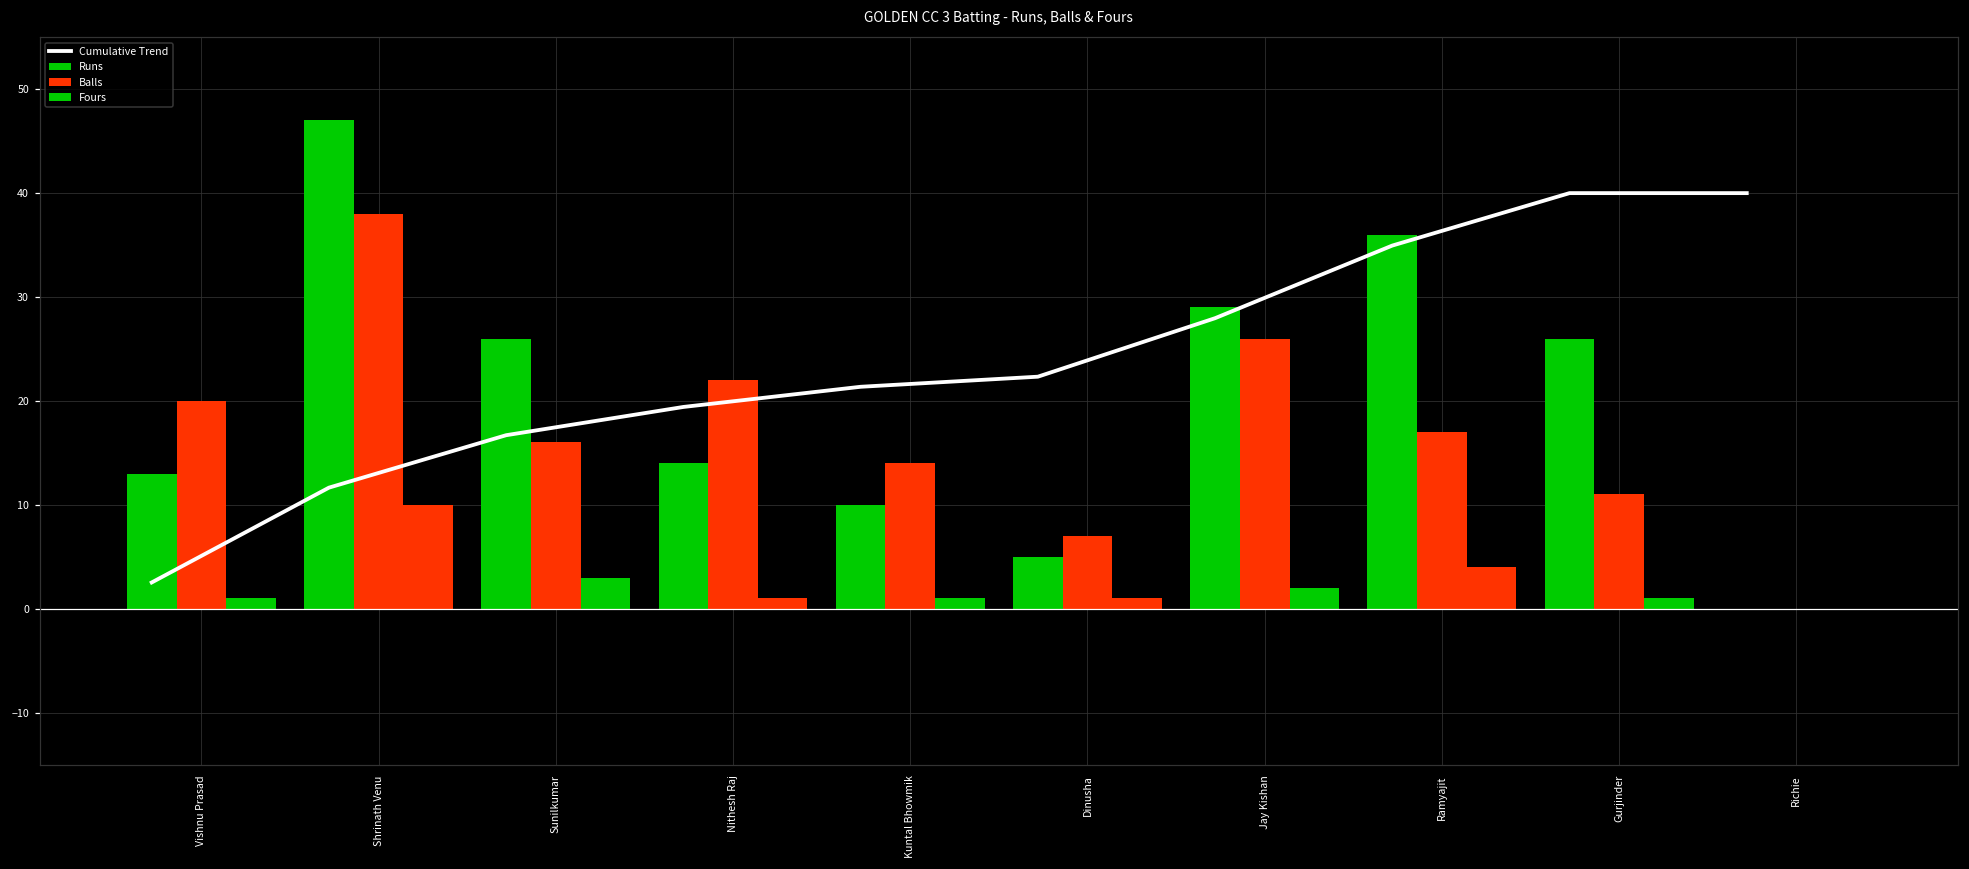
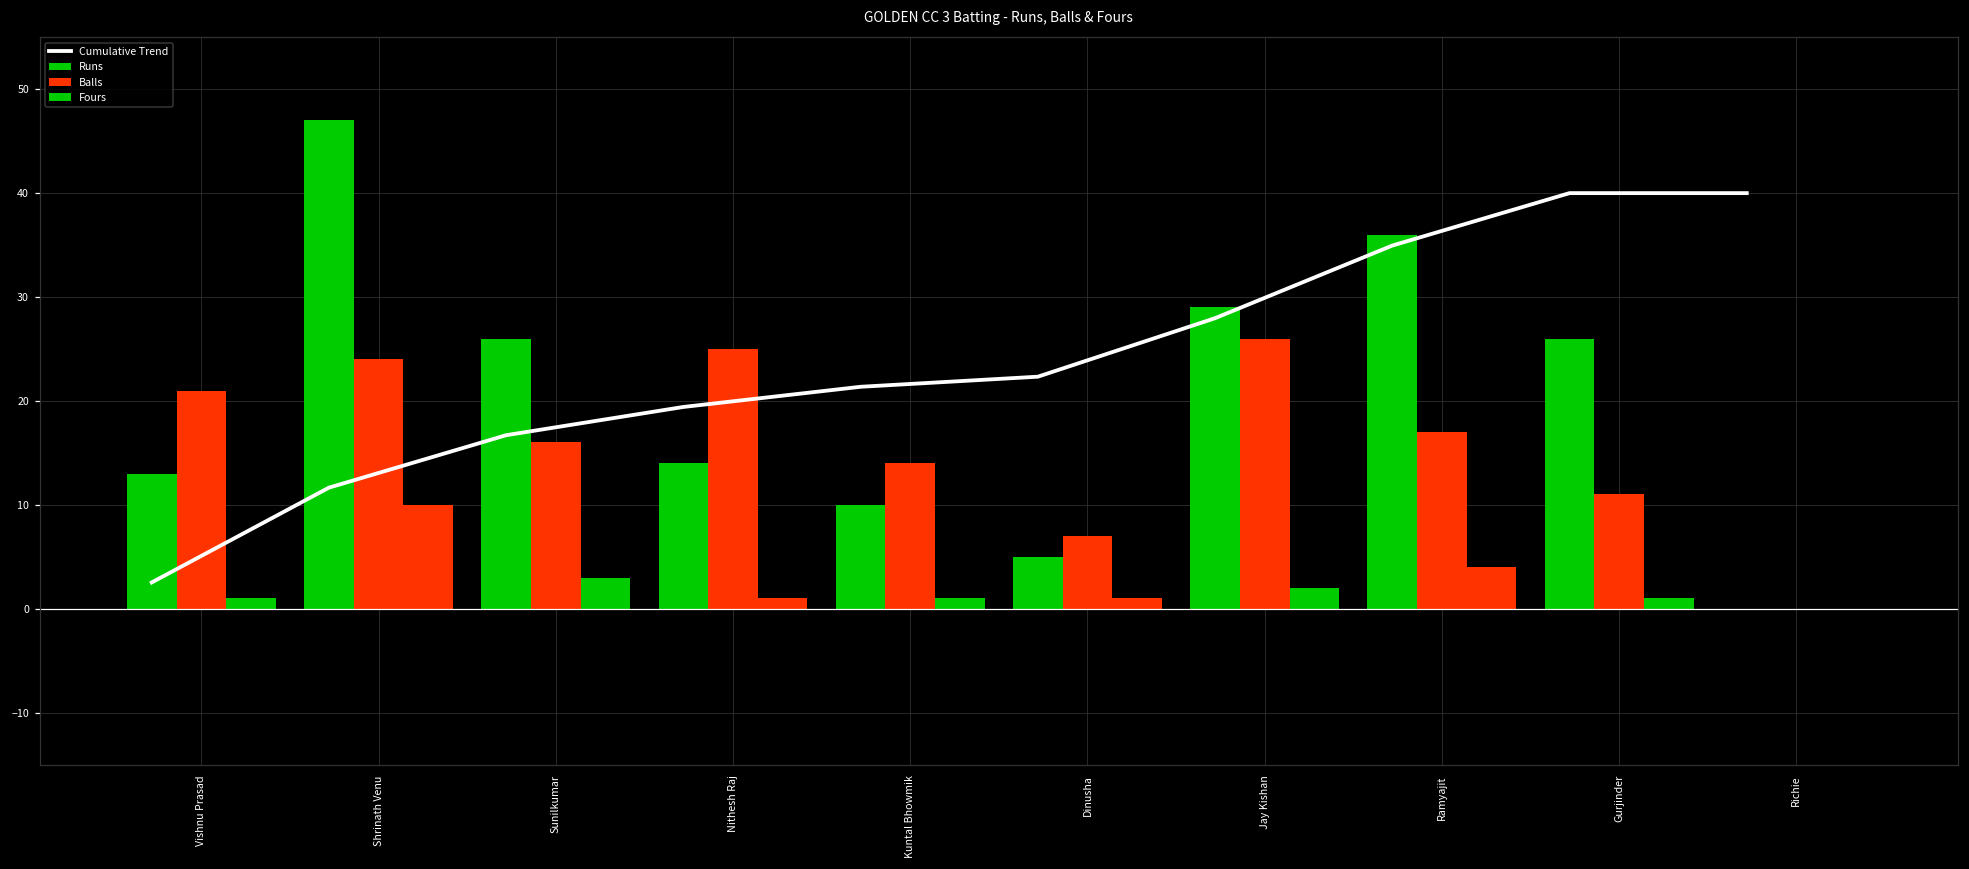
  {
    "Balls": {
-     "Vishnu Prasad": 20,
-     "Shrinath Venu": 38,
+     "Vishnu Prasad": 21,
+     "Shrinath Venu": 24,
      "Sunilkumar": 16,
-     "Nithesh Raj": 22,
+     "Nithesh Raj": 25,
      "Kuntal Bhowmik": 14,
      "Dinusha": 7,
      "Jay Kishan": 26,
      "Ramyajit": 17,
      "Gurjinder": 11,
      "Richie": 0
    }
  }
